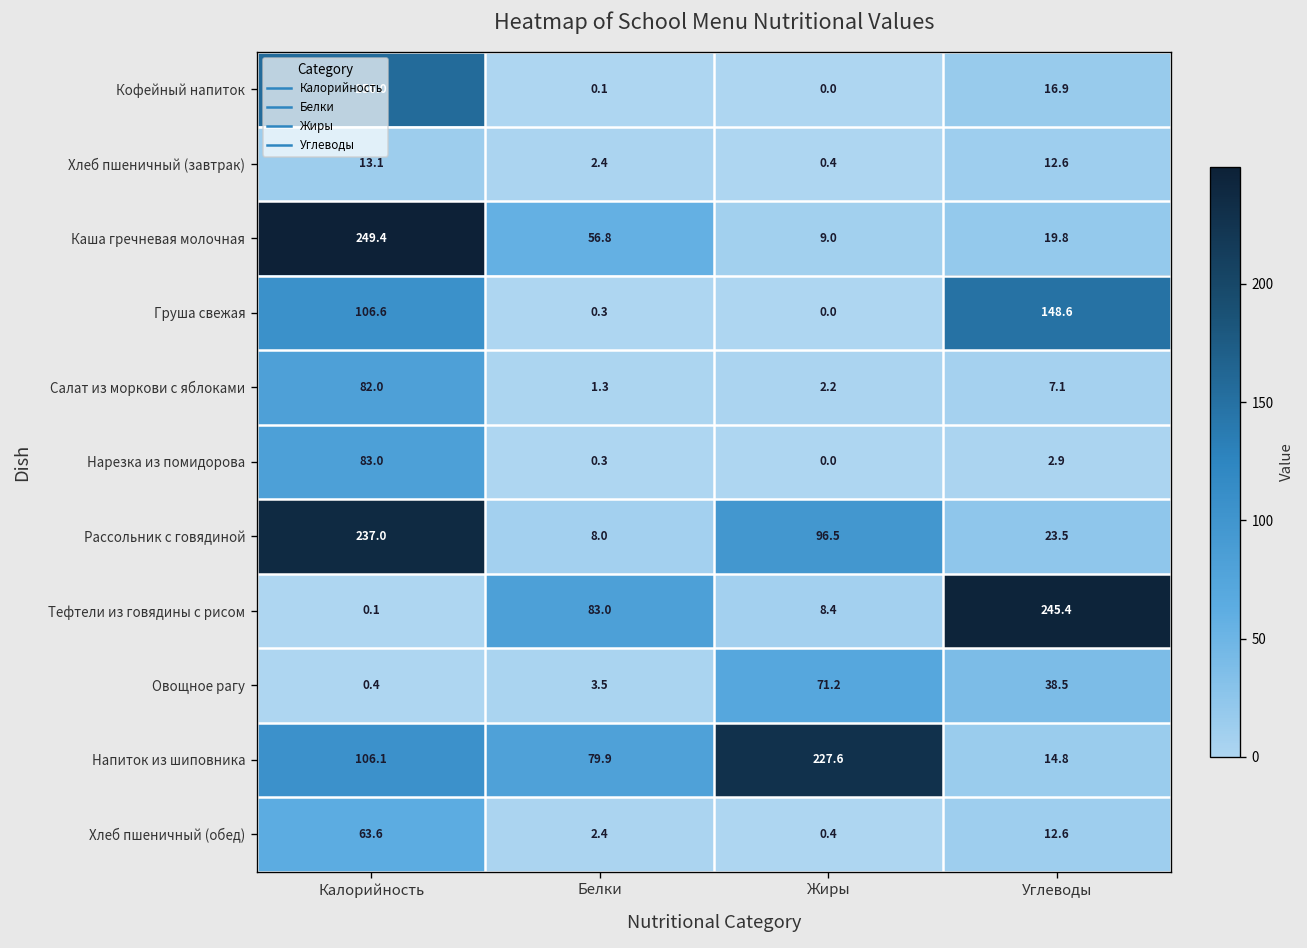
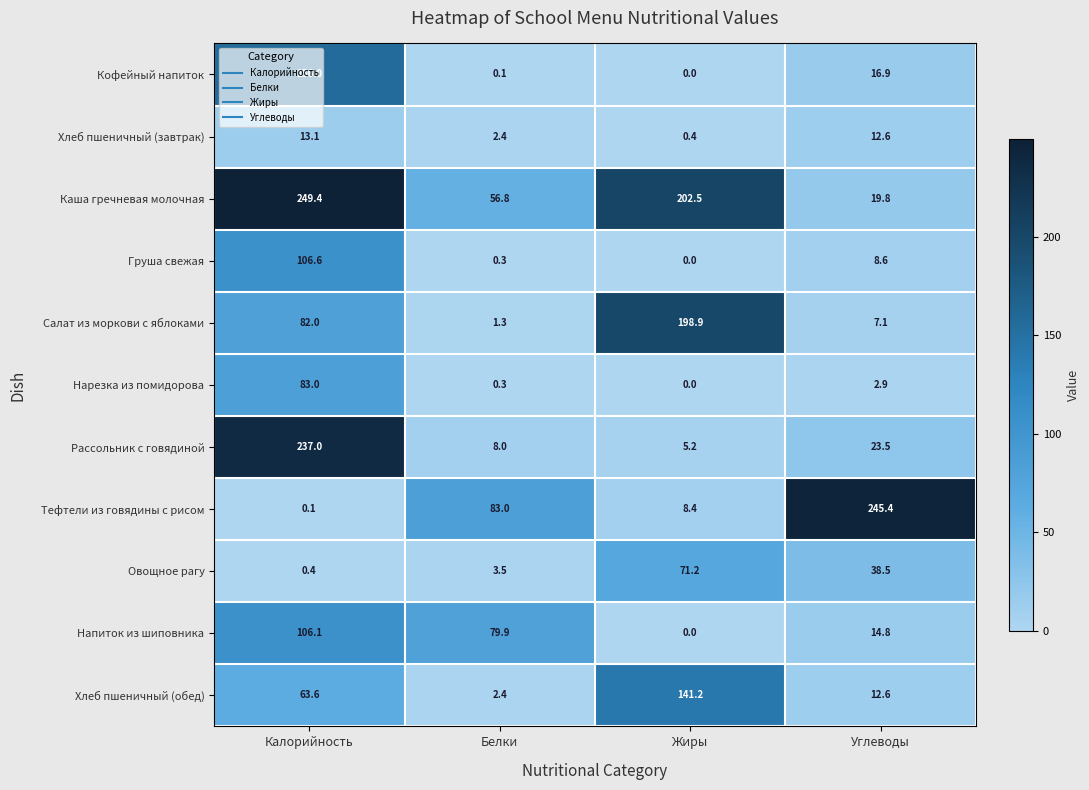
  {
    "Кофейный напиток": {
      "Белки": 0.1,
      "Жиры": 0.0,
      "Углеводы": 16.9
    },
    "Хлеб пшеничный (завтрак)": {
      "Калорийность": 13.1,
      "Белки": 2.4,
      "Жиры": 0.4,
      "Углеводы": 12.6
    },
    "Каша гречневая молочная": {
      "Калорийность": 249.4,
      "Белки": 56.8,
-     "Жиры": 9.0,
+     "Жиры": 202.5,
      "Углеводы": 19.8
    },
    "Груша свежая": {
      "Калорийность": 106.6,
      "Белки": 0.3,
      "Жиры": 0.0,
-     "Углеводы": 148.6
+     "Углеводы": 8.6
    },
    "Салат из моркови с яблоками": {
      "Калорийность": 82.0,
      "Белки": 1.3,
-     "Жиры": 2.2,
+     "Жиры": 198.9,
      "Углеводы": 7.1
    },
    "Нарезка из помидорова": {
      "Калорийность": 83.0,
      "Белки": 0.3,
      "Жиры": 0.0,
      "Углеводы": 2.9
    },
    "Рассольник с говядиной": {
      "Калорийность": 237.0,
      "Белки": 8.0,
-     "Жиры": 96.5,
+     "Жиры": 5.2,
      "Углеводы": 23.5
    },
    "Тефтели из говядины с рисом": {
      "Калорийность": 0.1,
      "Белки": 83.0,
      "Жиры": 8.4,
      "Углеводы": 245.4
    },
    "Овощное рагу": {
      "Калорийность": 0.4,
      "Белки": 3.5,
      "Жиры": 71.2,
      "Углеводы": 38.5
    },
    "Напиток из шиповника": {
      "Калорийность": 106.1,
      "Белки": 79.9,
-     "Жиры": 227.6,
+     "Жиры": 0.0,
      "Углеводы": 14.8
    },
    "Хлеб пшеничный (обед)": {
      "Калорийность": 63.6,
      "Белки": 2.4,
-     "Жиры": 0.4,
+     "Жиры": 141.2,
      "Углеводы": 12.6
    }
  }
